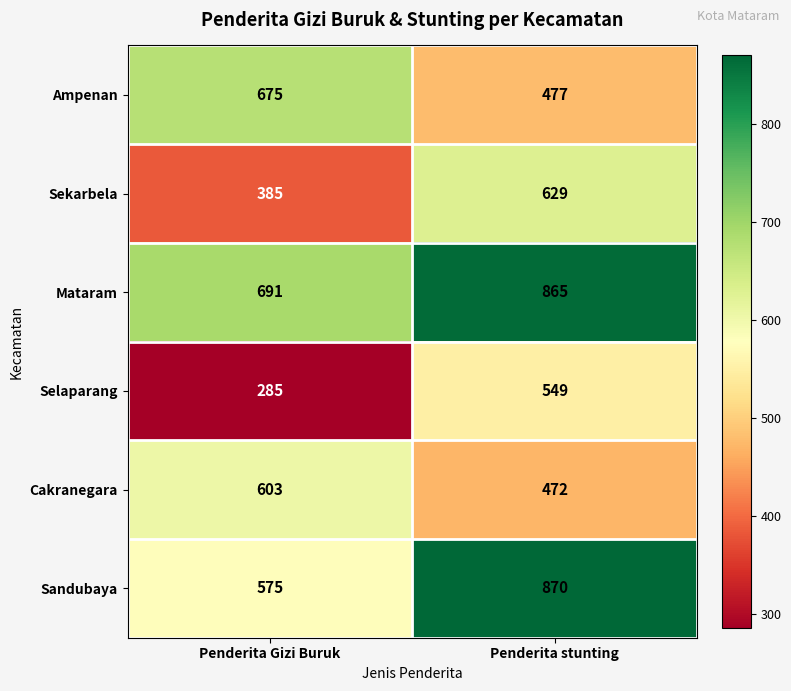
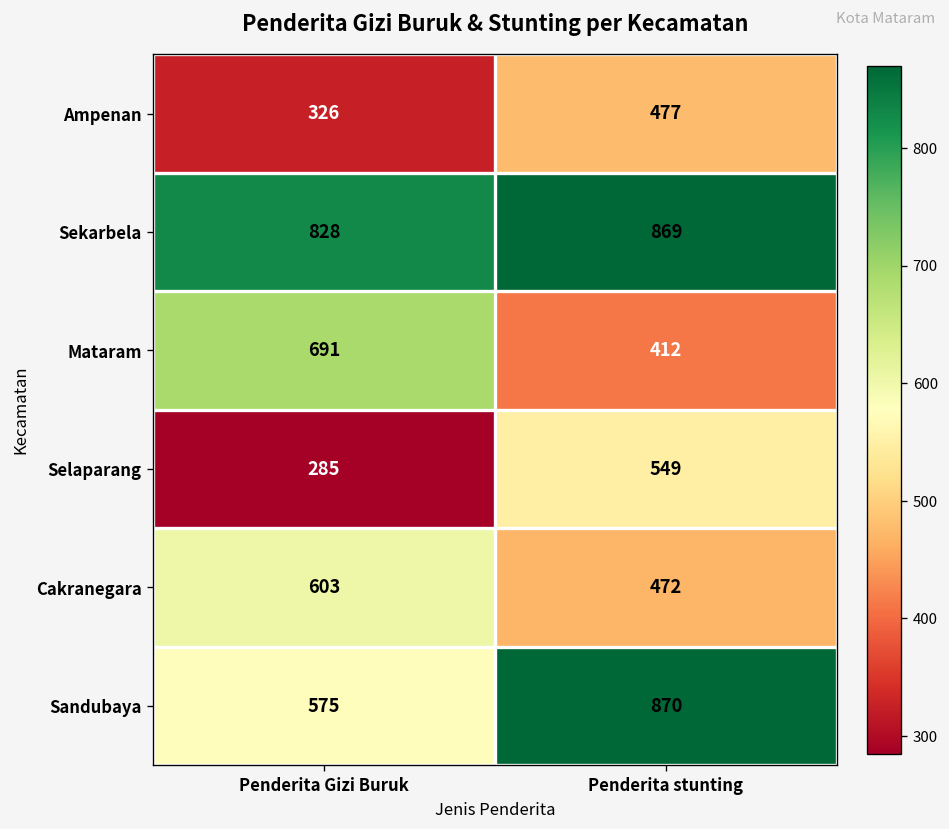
  {
    "Ampenan": {
-     "Penderita Gizi Buruk": 675,
+     "Penderita Gizi Buruk": 326,
      "Penderita stunting": 477
    },
    "Sekarbela": {
-     "Penderita Gizi Buruk": 385,
-     "Penderita stunting": 629
+     "Penderita Gizi Buruk": 828,
+     "Penderita stunting": 869
    },
    "Mataram": {
      "Penderita Gizi Buruk": 691,
-     "Penderita stunting": 865
+     "Penderita stunting": 412
    },
    "Selaparang": {
      "Penderita Gizi Buruk": 285,
      "Penderita stunting": 549
    },
    "Cakranegara": {
      "Penderita Gizi Buruk": 603,
      "Penderita stunting": 472
    },
    "Sandubaya": {
      "Penderita Gizi Buruk": 575,
      "Penderita stunting": 870
    }
  }
